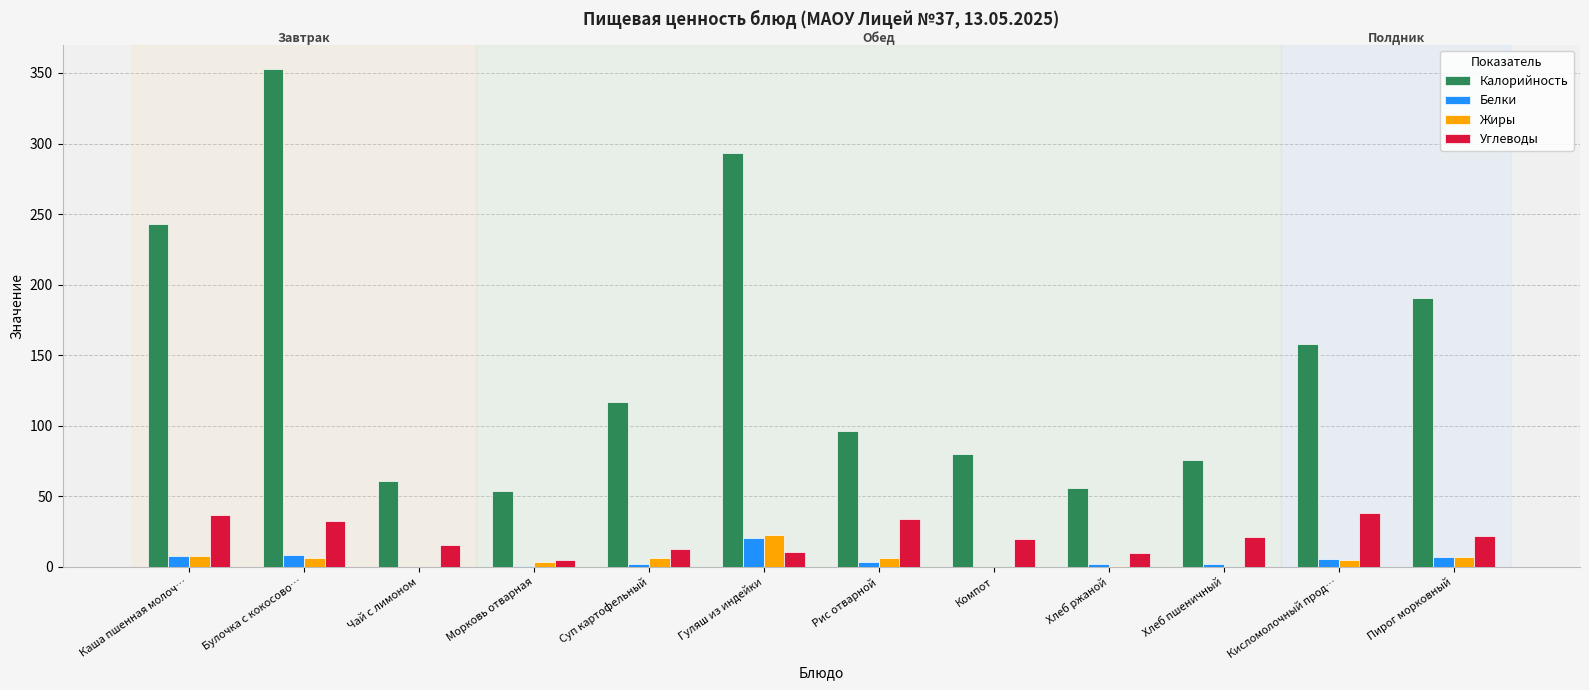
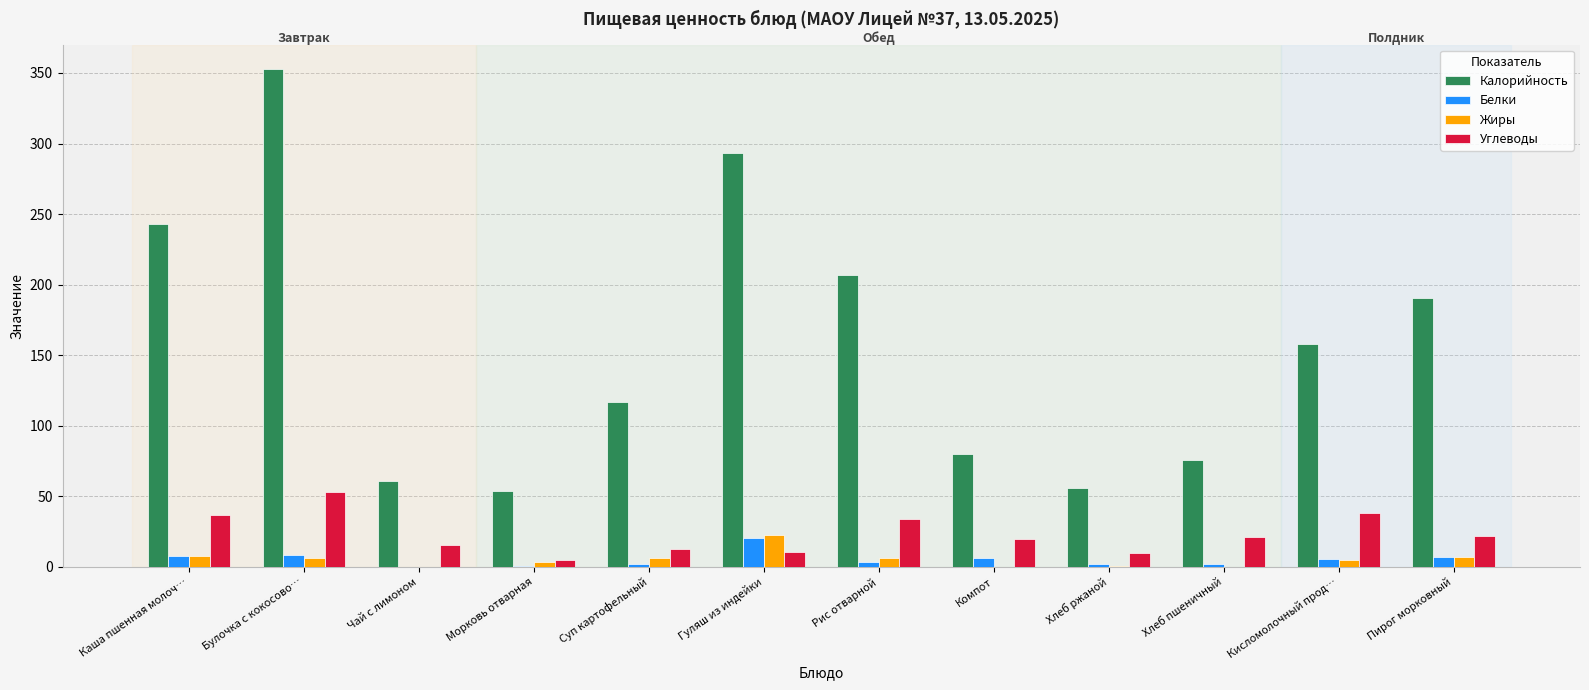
  {
    "Калорийность": {
      "Каша пшенная молоч…": 243,
      "Булочка с кокосово…": 353,
      "Чай с лимоном": 61,
      "Морковь отварная": 54,
      "Суп картофельный": 117,
      "Гуляш из индейки": 293,
-     "Рис отварной": 96,
+     "Рис отварной": 207,
      "Компот": 80,
      "Хлеб ржаной": 56,
      "Хлеб пшеничный": 76,
      "Кисломолочный прод…": 158,
      "Пирог морковный": 190
    },
    "Белки": {
      "Каша пшенная молоч…": 7,
      "Булочка с кокосово…": 9,
      "Суп картофельный": 2,
      "Гуляш из индейки": 20,
      "Рис отварной": 4,
-     "Компот": 0,
+     "Компот": 6,
      "Хлеб ржаной": 2,
      "Хлеб пшеничный": 2,
      "Кисломолочный прод…": 5,
      "Пирог морковный": 7
    },
    "Жиры": {
      "Каша пшенная молоч…": 7,
      "Булочка с кокосово…": 6,
      "Чай с лимоном": 0,
      "Морковь отварная": 3,
      "Суп картофельный": 6,
      "Гуляш из индейки": 22,
      "Рис отварной": 6,
      "Кисломолочный прод…": 5,
      "Пирог морковный": 7
    },
    "Углеводы": {
      "Каша пшенная молоч…": 37,
-     "Булочка с кокосово…": 32,
+     "Булочка с кокосово…": 53,
      "Чай с лимоном": 15,
      "Морковь отварная": 5,
      "Суп картофельный": 13,
      "Гуляш из индейки": 10,
      "Рис отварной": 34,
      "Компот": 20,
      "Хлеб ржаной": 10,
      "Хлеб пшеничный": 22,
      "Кисломолочный прод…": 38,
      "Пирог морковный": 22
    }
  }
